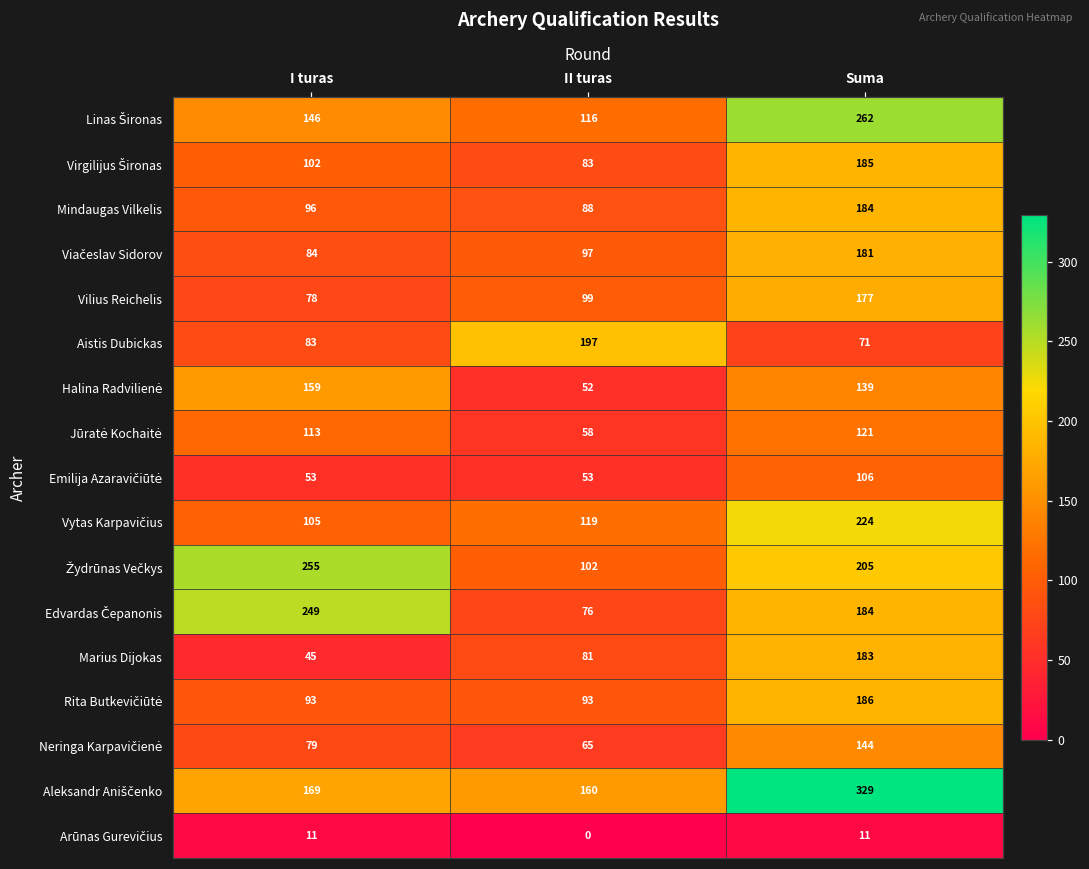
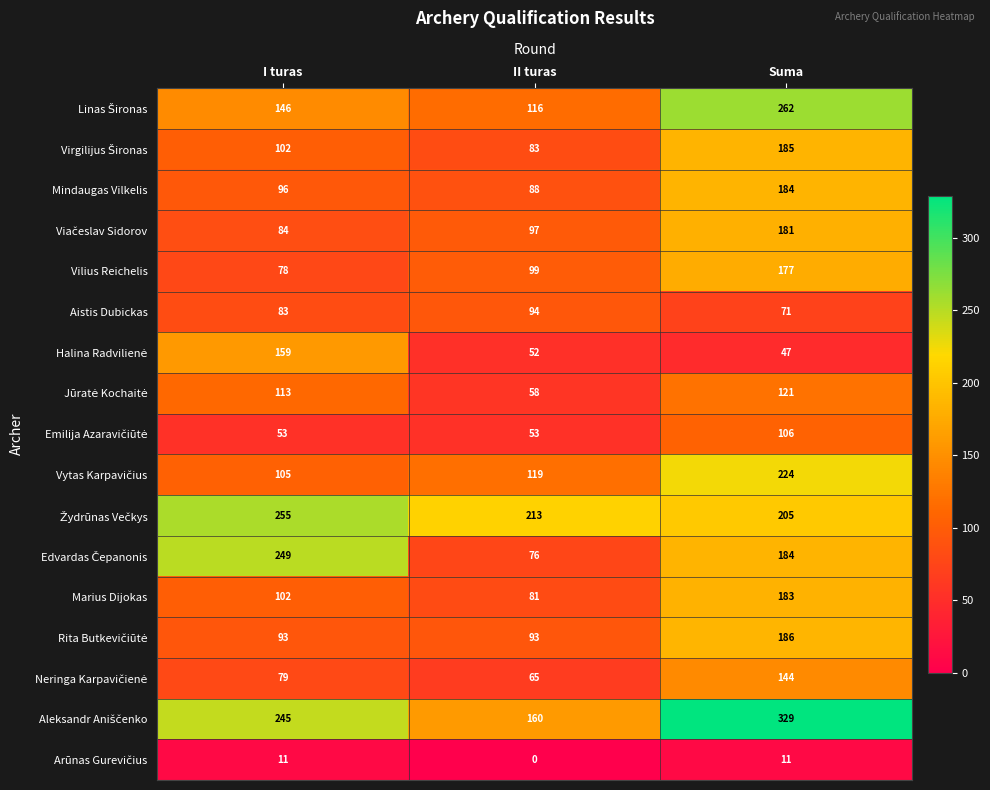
  {
    "Linas Šironas": {
      "I turas": 146,
      "II turas": 116,
      "Suma": 262
    },
    "Virgilijus Šironas": {
      "I turas": 102,
      "II turas": 83,
      "Suma": 185
    },
    "Mindaugas Vilkelis": {
      "I turas": 96,
      "II turas": 88,
      "Suma": 184
    },
    "Viačeslav Sidorov": {
      "I turas": 84,
      "II turas": 97,
      "Suma": 181
    },
    "Vilius Reichelis": {
      "I turas": 78,
      "II turas": 99,
      "Suma": 177
    },
    "Aistis Dubickas": {
      "I turas": 83,
-     "II turas": 197,
+     "II turas": 94,
      "Suma": 71
    },
    "Halina Radvilienė": {
      "I turas": 159,
      "II turas": 52,
-     "Suma": 139
+     "Suma": 47
    },
    "Jūratė Kochaitė": {
      "I turas": 113,
      "II turas": 58,
      "Suma": 121
    },
    "Emilija Azaravičiūtė": {
      "I turas": 53,
      "II turas": 53,
      "Suma": 106
    },
    "Vytas Karpavičius": {
      "I turas": 105,
      "II turas": 119,
      "Suma": 224
    },
    "Žydrūnas Večkys": {
      "I turas": 255,
-     "II turas": 102,
+     "II turas": 213,
      "Suma": 205
    },
    "Edvardas Čepanonis": {
      "I turas": 249,
      "II turas": 76,
      "Suma": 184
    },
    "Marius Dijokas": {
-     "I turas": 45,
+     "I turas": 102,
      "II turas": 81,
      "Suma": 183
    },
    "Rita Butkevičiūtė": {
      "I turas": 93,
      "II turas": 93,
      "Suma": 186
    },
    "Neringa Karpavičienė": {
      "I turas": 79,
      "II turas": 65,
      "Suma": 144
    },
    "Aleksandr Aniščenko": {
-     "I turas": 169,
+     "I turas": 245,
      "II turas": 160,
      "Suma": 329
    },
    "Arūnas Gurevičius": {
      "I turas": 11,
      "II turas": 0,
      "Suma": 11
    }
  }
